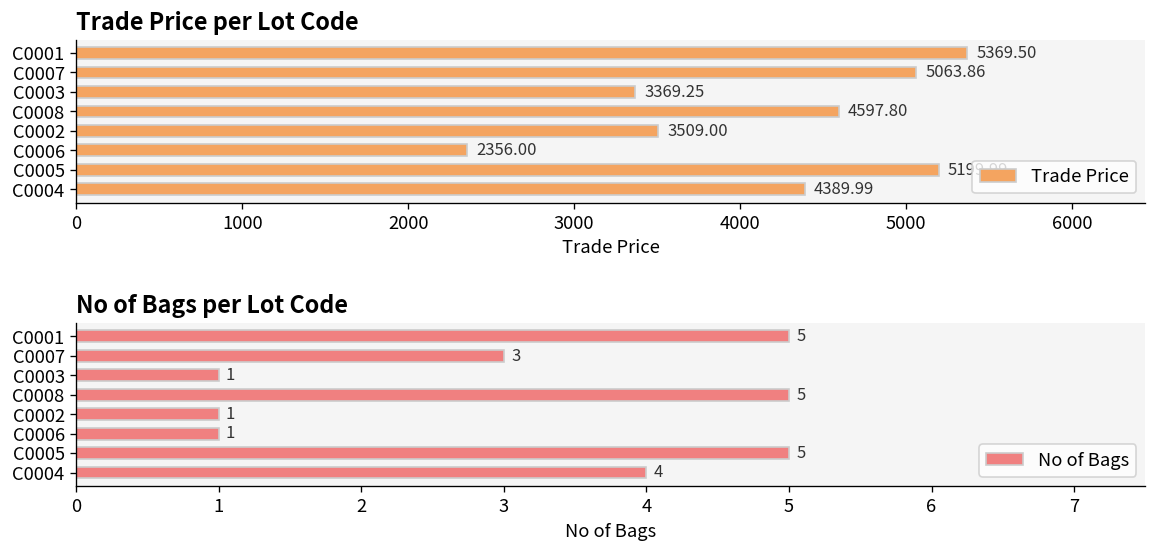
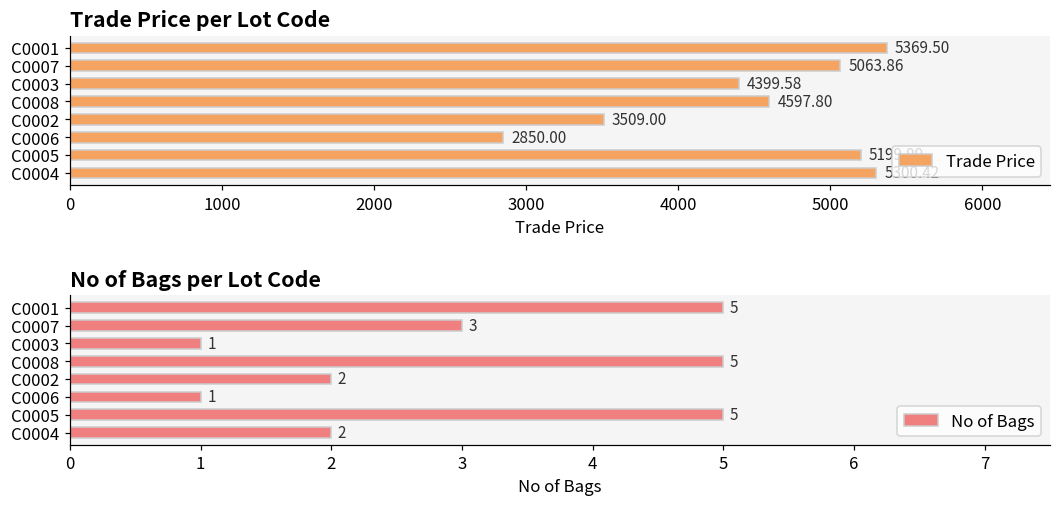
  {
    "Trade Price per Lot Code": {
      "C0001": 5369.50,
      "C0007": 5063.86,
-     "C0003": 3369.25,
+     "C0003": 4399.58,
      "C0008": 4597.80,
      "C0002": 3509.00,
-     "C0006": 2356.00,
-     "C0004": 4390
+     "C0006": 2850.00,
+     "C0004": 5300
    },
    "No of Bags per Lot Code": {
      "C0001": 5,
      "C0007": 3,
      "C0003": 1,
      "C0008": 5,
-     "C0002": 1,
+     "C0002": 2,
      "C0006": 1,
      "C0005": 5,
-     "C0004": 4
+     "C0004": 2
    }
  }
